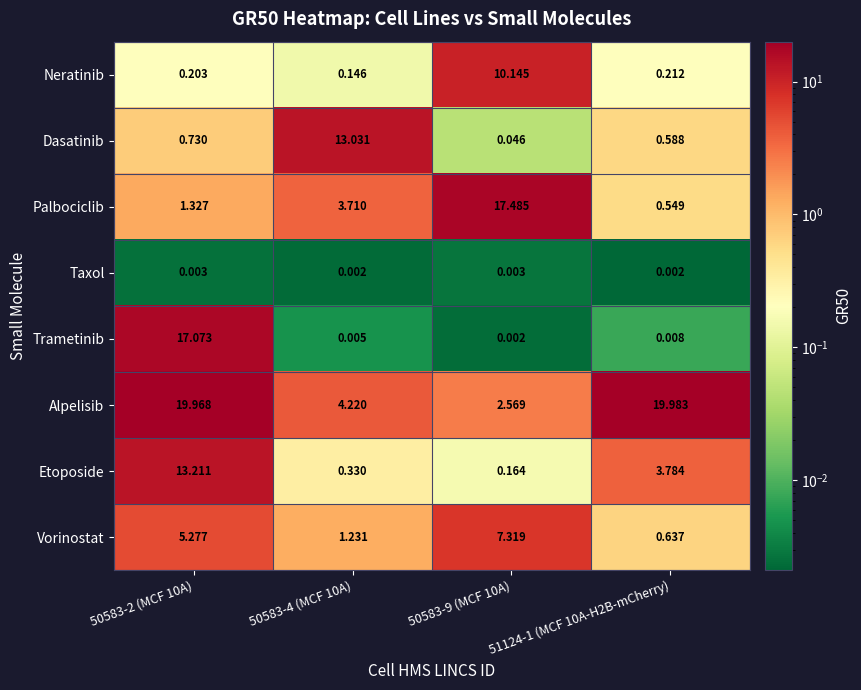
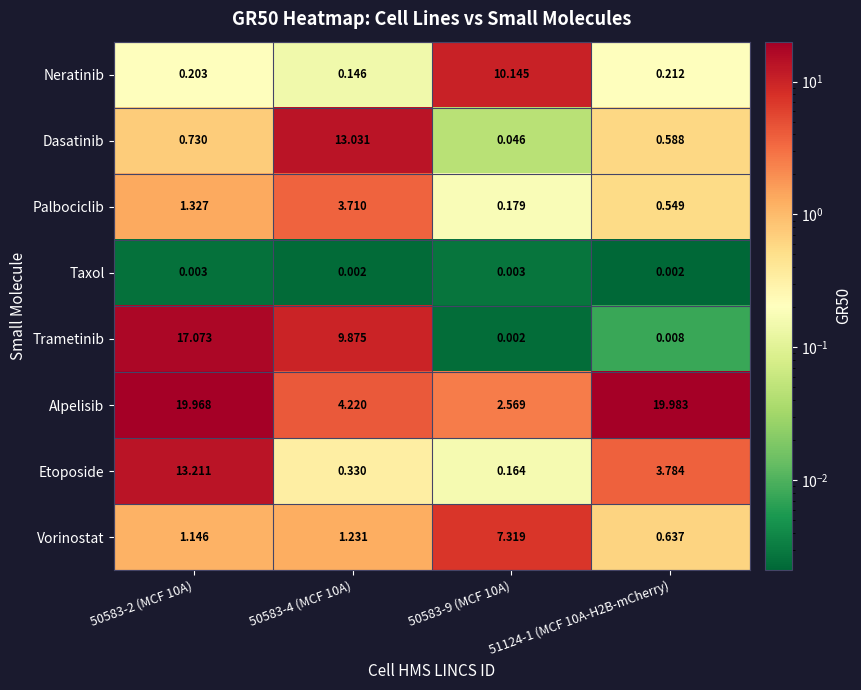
  {
    "Neratinib": {
      "50583-2 (MCF 10A)": 0.203,
      "50583-4 (MCF 10A)": 0.146,
      "50583-9 (MCF 10A)": 10.145,
      "51124-1 (MCF 10A-H2B-mCherry)": 0.212
    },
    "Dasatinib": {
      "50583-2 (MCF 10A)": 0.730,
      "50583-4 (MCF 10A)": 13.031,
      "50583-9 (MCF 10A)": 0.046,
      "51124-1 (MCF 10A-H2B-mCherry)": 0.588
    },
    "Palbociclib": {
      "50583-2 (MCF 10A)": 1.327,
      "50583-4 (MCF 10A)": 3.710,
-     "50583-9 (MCF 10A)": 17.485,
+     "50583-9 (MCF 10A)": 0.179,
      "51124-1 (MCF 10A-H2B-mCherry)": 0.549
    },
    "Taxol": {
      "50583-2 (MCF 10A)": 0.003,
      "50583-4 (MCF 10A)": 0.002,
      "50583-9 (MCF 10A)": 0.003,
      "51124-1 (MCF 10A-H2B-mCherry)": 0.002
    },
    "Trametinib": {
      "50583-2 (MCF 10A)": 17.073,
-     "50583-4 (MCF 10A)": 0.005,
+     "50583-4 (MCF 10A)": 9.875,
      "50583-9 (MCF 10A)": 0.002,
      "51124-1 (MCF 10A-H2B-mCherry)": 0.008
    },
    "Alpelisib": {
      "50583-2 (MCF 10A)": 19.968,
      "50583-4 (MCF 10A)": 4.220,
      "50583-9 (MCF 10A)": 2.569,
      "51124-1 (MCF 10A-H2B-mCherry)": 19.983
    },
    "Etoposide": {
      "50583-2 (MCF 10A)": 13.211,
      "50583-4 (MCF 10A)": 0.330,
      "50583-9 (MCF 10A)": 0.164,
      "51124-1 (MCF 10A-H2B-mCherry)": 3.784
    },
    "Vorinostat": {
-     "50583-2 (MCF 10A)": 5.277,
+     "50583-2 (MCF 10A)": 1.146,
      "50583-4 (MCF 10A)": 1.231,
      "50583-9 (MCF 10A)": 7.319,
      "51124-1 (MCF 10A-H2B-mCherry)": 0.637
    }
  }
